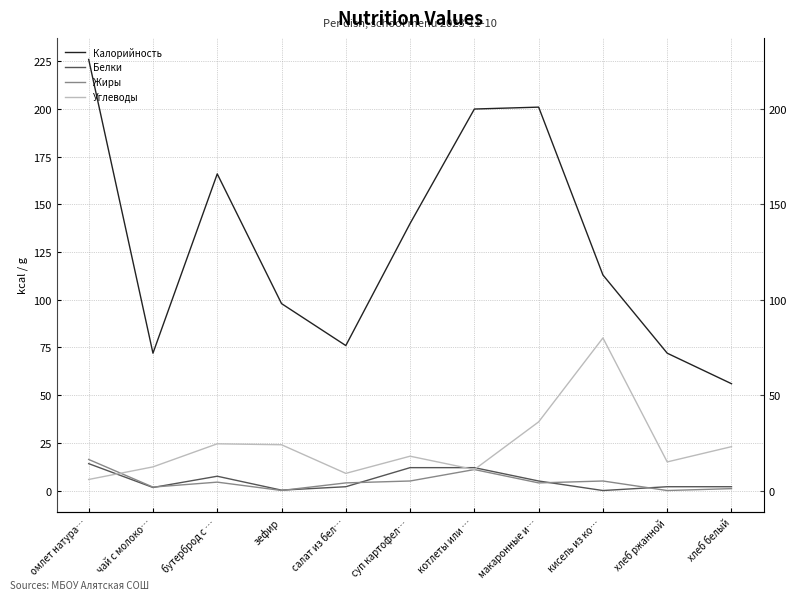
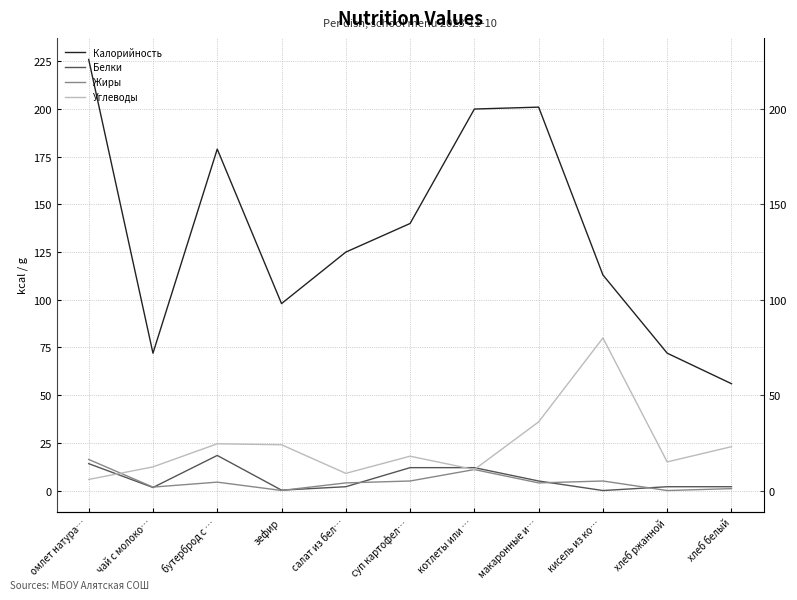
  {
    "Калорийность": {
      "омлет натура…": 226,
      "чай с молоко…": 72,
-     "бутерброд с …": 166,
+     "бутерброд с …": 179,
      "зефир": 98,
-     "салат из бел…": 76,
+     "салат из бел…": 125,
      "суп картофел…": 140,
      "котлеты или …": 200,
      "макаронные и…": 201,
      "кисель из ко…": 113,
      "хлеб ржанной": 72,
      "хлеб белый": 56
    },
    "Белки": {
      "омлет натура…": 14,
-     "бутерброд с …": 8,
+     "бутерброд с …": 18,
      "салат из бел…": 2,
      "суп картофел…": 12,
      "кисель из ко…": 0,
      "хлеб ржанной": 2
    },
    "Жиры": {
      "омлет натура…": 16,
      "бутерброд с …": 4,
      "салат из бел…": 4,
      "суп картофел…": 5,
      "кисель из ко…": 5,
      "хлеб ржанной": 0
    },
    "Углеводы": {
      "омлет натура…": 6,
      "чай с молоко…": 12,
      "бутерброд с …": 25,
      "зефир": 24,
      "салат из бел…": 9,
      "суп картофел…": 18,
      "макаронные и…": 36,
      "кисель из ко…": 80,
      "хлеб ржанной": 15,
      "хлеб белый": 23
    }
  }
